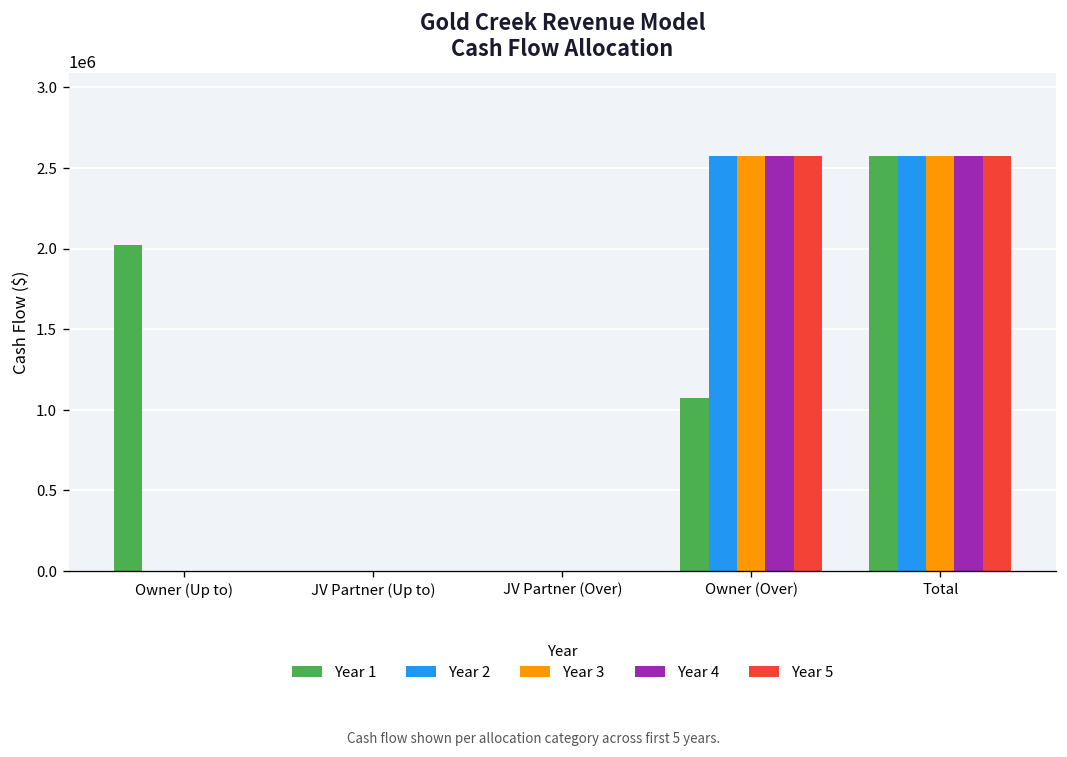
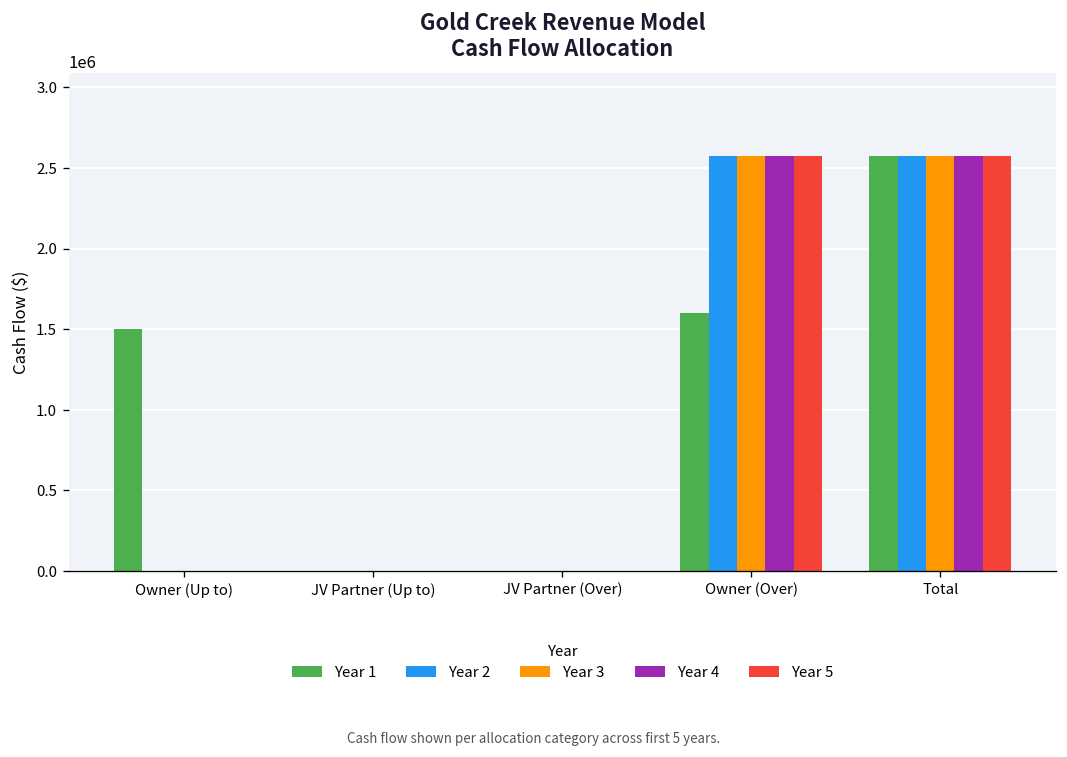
  {
    "Year 1": {
-     "Owner (Up to)": 2020000,
+     "Owner (Up to)": 1500000,
      "JV Partner (Up to)": 0,
      "JV Partner (Over)": 0,
-     "Owner (Over)": 1080000,
+     "Owner (Over)": 1600000,
      "Total": 2580000
    },
    "Year 2": {
      "Owner (Up to)": 0,
      "JV Partner (Up to)": 0,
      "JV Partner (Over)": 0,
      "Owner (Over)": 2580000,
      "Total": 2580000
    },
    "Year 3": {
      "Owner (Up to)": 0,
      "JV Partner (Up to)": 0,
      "JV Partner (Over)": 0,
      "Owner (Over)": 2580000,
      "Total": 2580000
    },
    "Year 4": {
      "Owner (Up to)": 0,
      "JV Partner (Up to)": 0,
      "JV Partner (Over)": 0,
      "Owner (Over)": 2580000,
      "Total": 2580000
    },
    "Year 5": {
      "Owner (Up to)": 0,
      "JV Partner (Up to)": 0,
      "JV Partner (Over)": 0,
      "Owner (Over)": 2580000,
      "Total": 2580000
    }
  }
